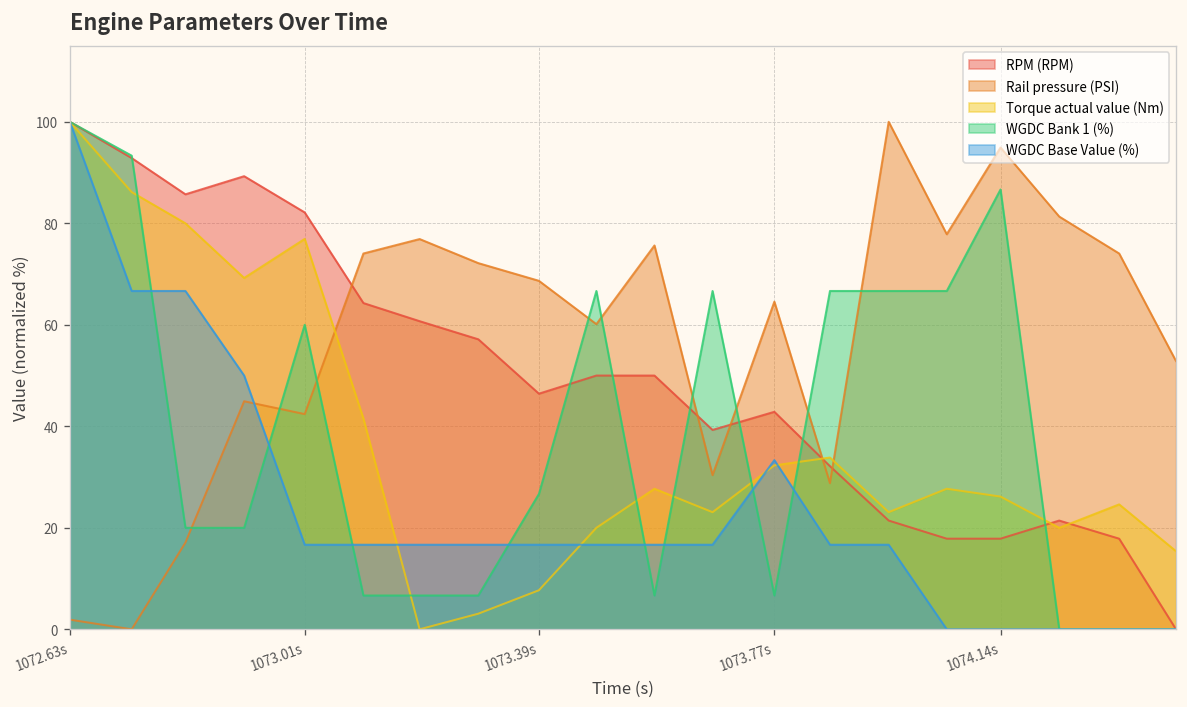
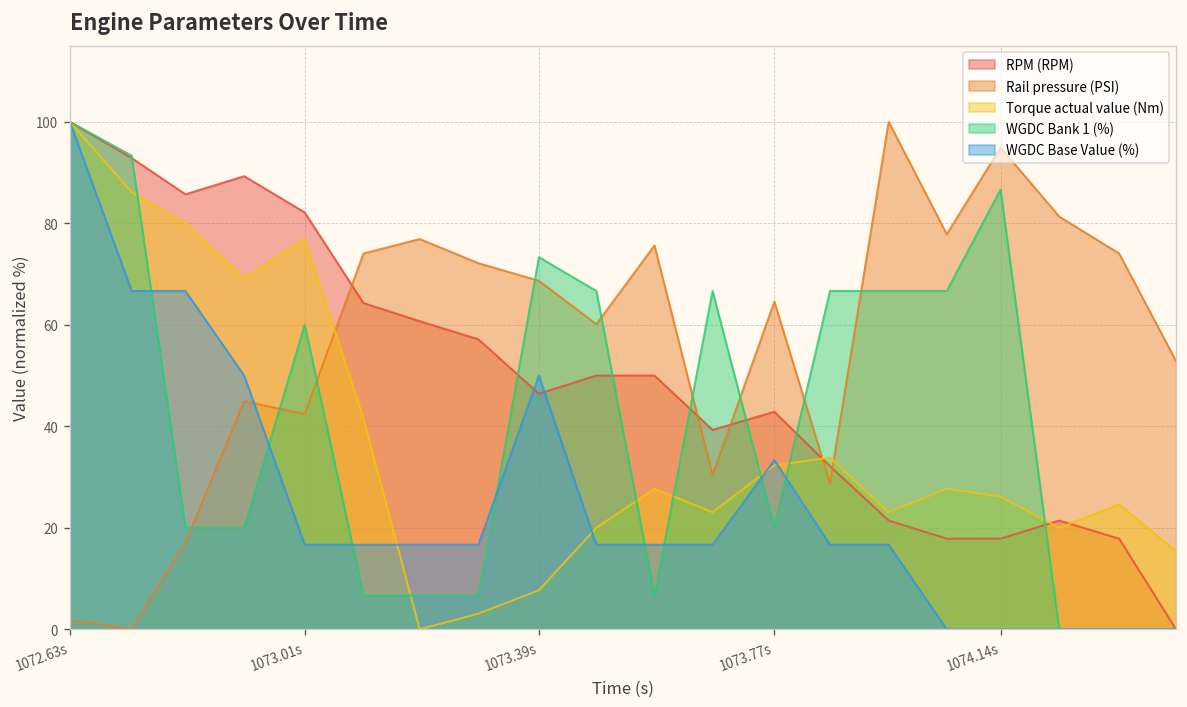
  {
    "WGDC Bank 1 (%)": {
      "1073.01s": 60,
-     "1073.39s": 27,
-     "1073.77s": 7,
+     "1073.39s": 73,
+     "1073.77s": 20,
      "1074.14s": 87
    },
    "WGDC Base Value (%)": {
      "1073.01s": 17,
-     "1073.39s": 17,
+     "1073.39s": 50,
      "1073.77s": 33,
      "1074.14s": 0
    }
  }
